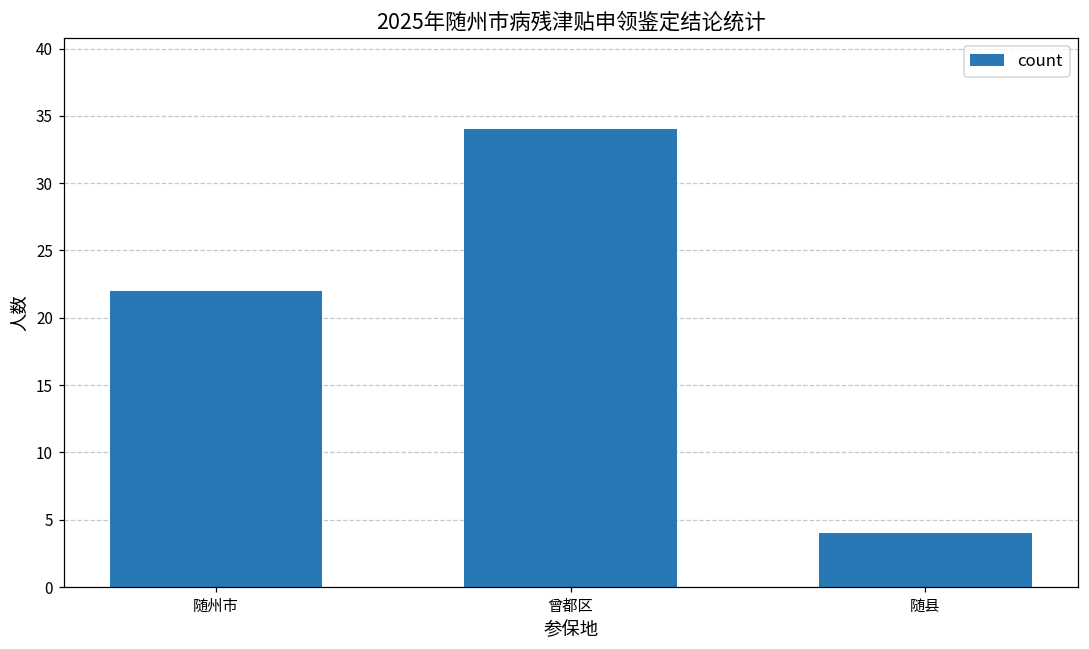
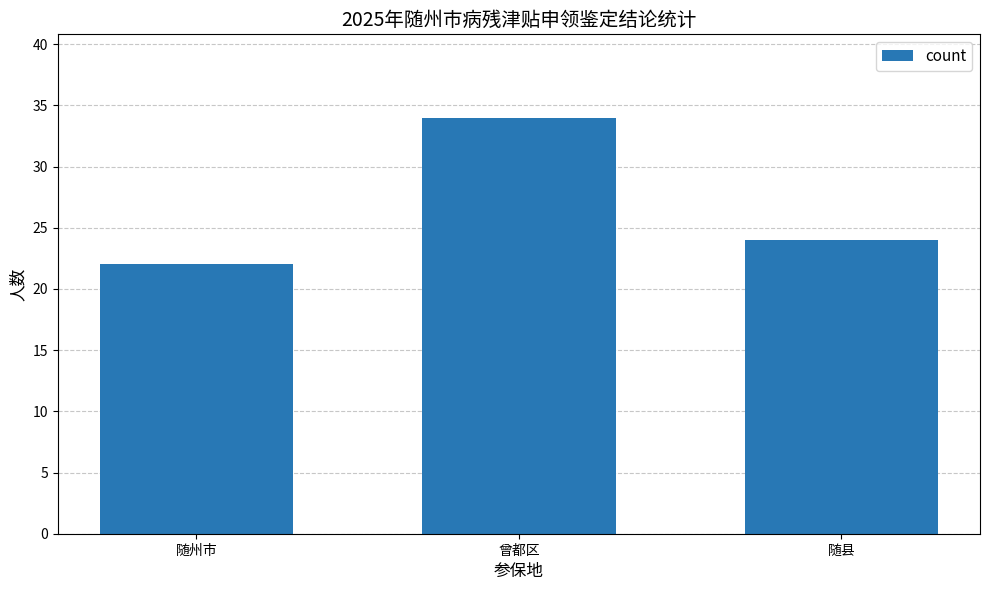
  {
    "随州市": 22,
    "曾都区": 34,
-   "随县": 4
+   "随县": 24
  }
